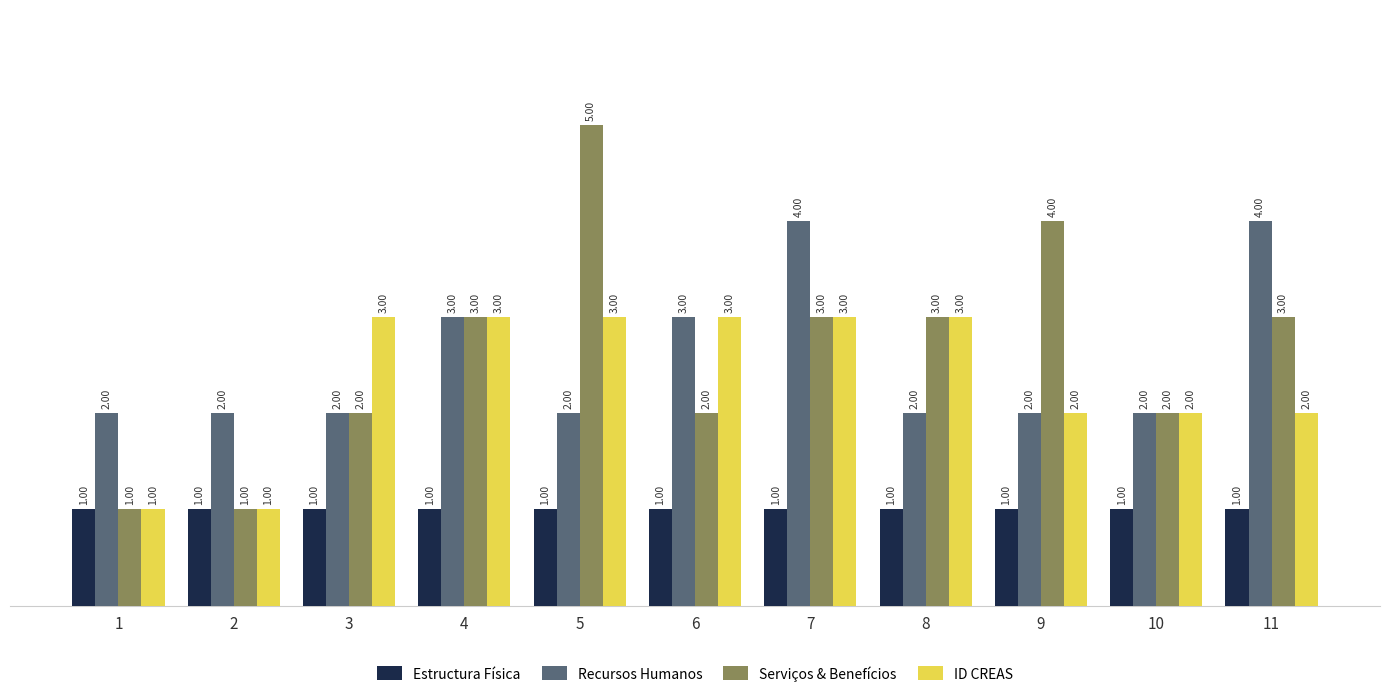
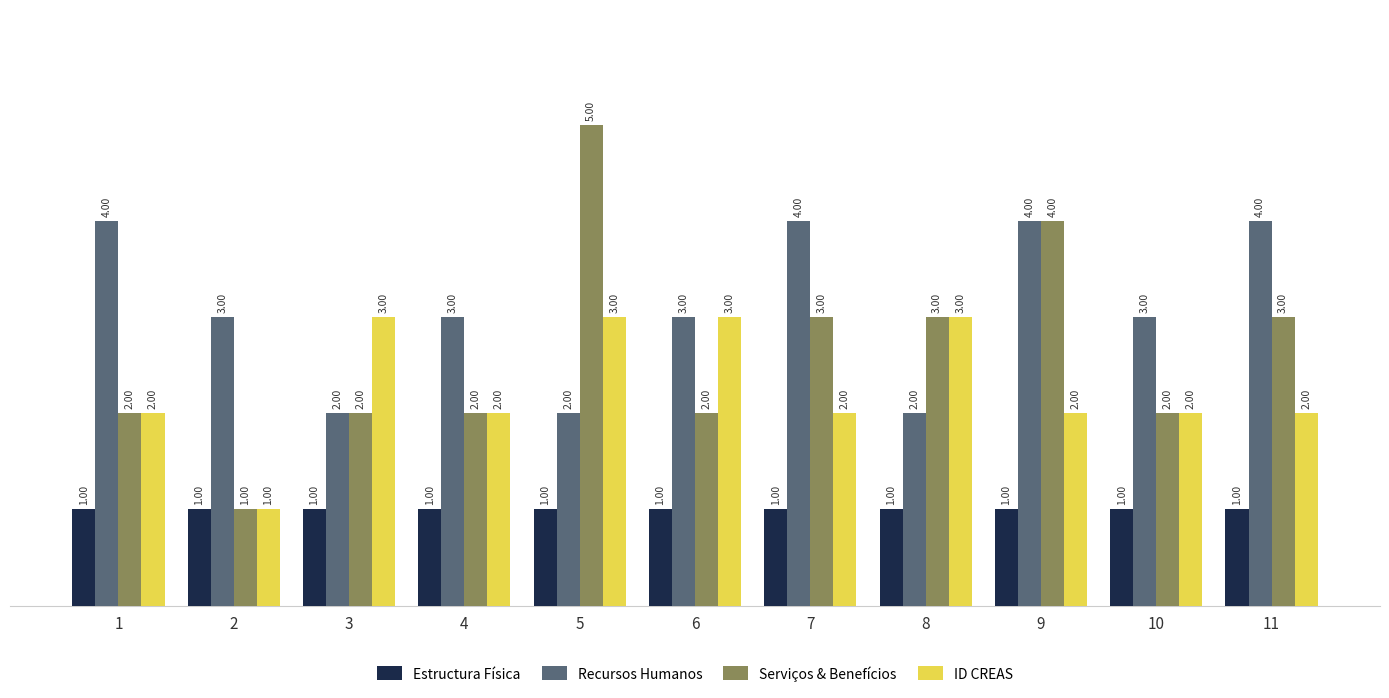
  {
    "Estructura Física": {
      "1": 1.00,
      "2": 1.00,
      "3": 1.00,
      "4": 1.00,
      "5": 1.00,
      "6": 1.00,
      "7": 1.00,
      "8": 1.00,
      "9": 1.00,
      "10": 1.00,
      "11": 1.00
    },
    "Recursos Humanos": {
-     "1": 2.00,
-     "2": 2.00,
+     "1": 4.00,
+     "2": 3.00,
      "3": 2.00,
      "4": 3.00,
      "5": 2.00,
      "6": 3.00,
      "7": 4.00,
      "8": 2.00,
-     "9": 2.00,
-     "10": 2.00,
+     "9": 4.00,
+     "10": 3.00,
      "11": 4.00
    },
    "Serviços & Benefícios": {
-     "1": 1.00,
+     "1": 2.00,
      "2": 1.00,
      "3": 2.00,
-     "4": 3.00,
+     "4": 2.00,
      "5": 5.00,
      "6": 2.00,
      "7": 3.00,
      "8": 3.00,
      "9": 4.00,
      "10": 2.00,
      "11": 3.00
    },
    "ID CREAS": {
-     "1": 1.00,
+     "1": 2.00,
      "2": 1.00,
      "3": 3.00,
-     "4": 3.00,
+     "4": 2.00,
      "5": 3.00,
      "6": 3.00,
-     "7": 3.00,
+     "7": 2.00,
      "8": 3.00,
      "9": 2.00,
      "10": 2.00,
      "11": 2.00
    }
  }
